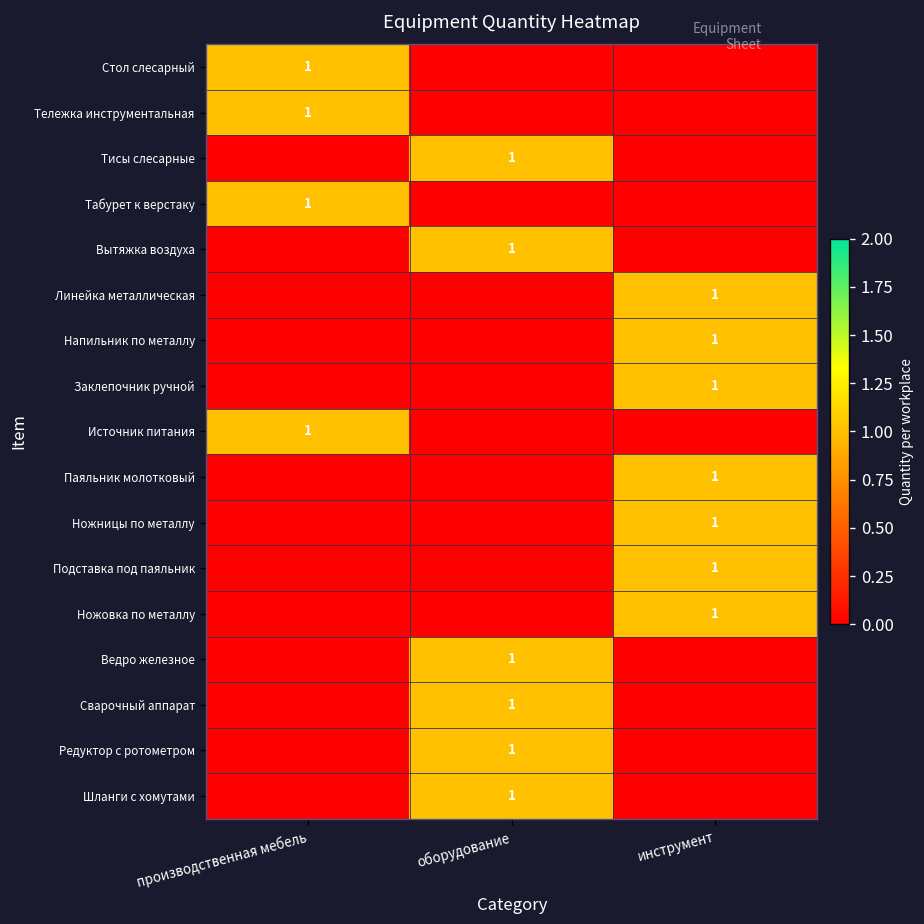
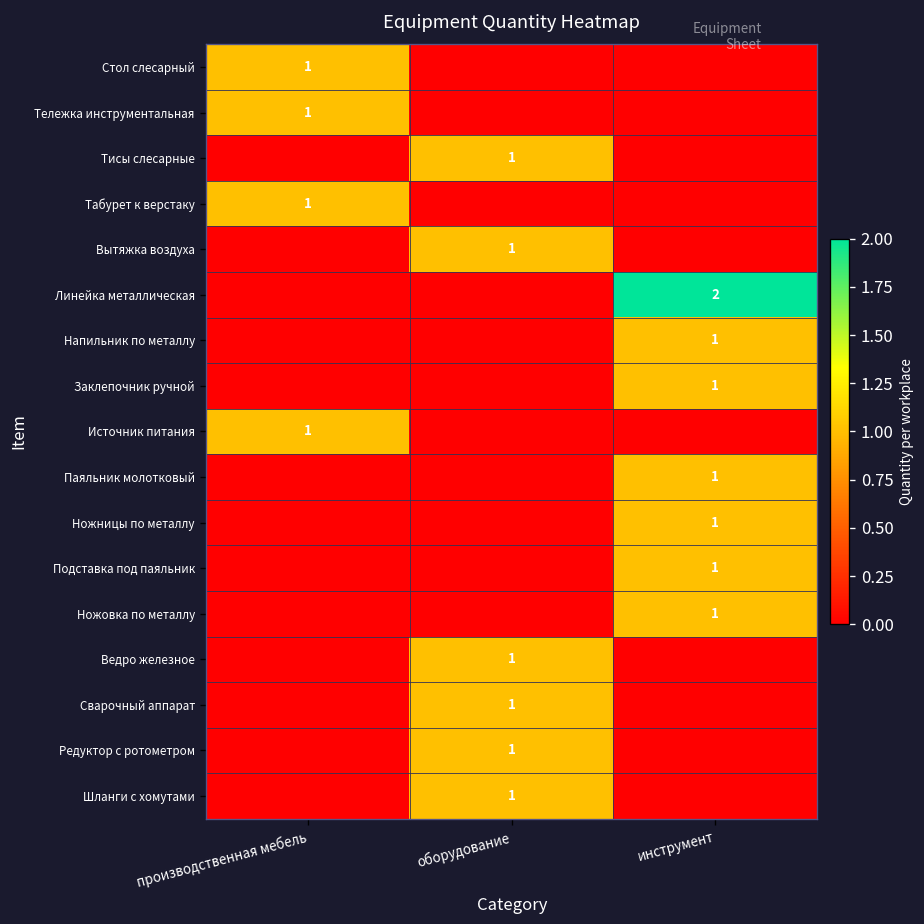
  {
    "Стол слесарный": {
      "производственная мебель": 1
    },
    "Тележка инструментальная": {
      "производственная мебель": 1
    },
    "Тисы слесарные": {
      "оборудование": 1
    },
    "Табурет к верстаку": {
      "производственная мебель": 1
    },
    "Вытяжка воздуха": {
      "оборудование": 1
    },
    "Линейка металлическая": {
-     "инструмент": 1
+     "инструмент": 2
    },
    "Напильник по металлу": {
      "инструмент": 1
    },
    "Заклепочник ручной": {
      "инструмент": 1
    },
    "Источник питания": {
      "производственная мебель": 1
    },
    "Паяльник молотковый": {
      "инструмент": 1
    },
    "Ножницы по металлу": {
      "инструмент": 1
    },
    "Подставка под паяльник": {
      "инструмент": 1
    },
    "Ножовка по металлу": {
      "инструмент": 1
    },
    "Ведро железное": {
      "оборудование": 1
    },
    "Сварочный аппарат": {
      "оборудование": 1
    },
    "Редуктор с ротометром": {
      "оборудование": 1
    },
    "Шланги с хомутами": {
      "оборудование": 1
    }
  }
